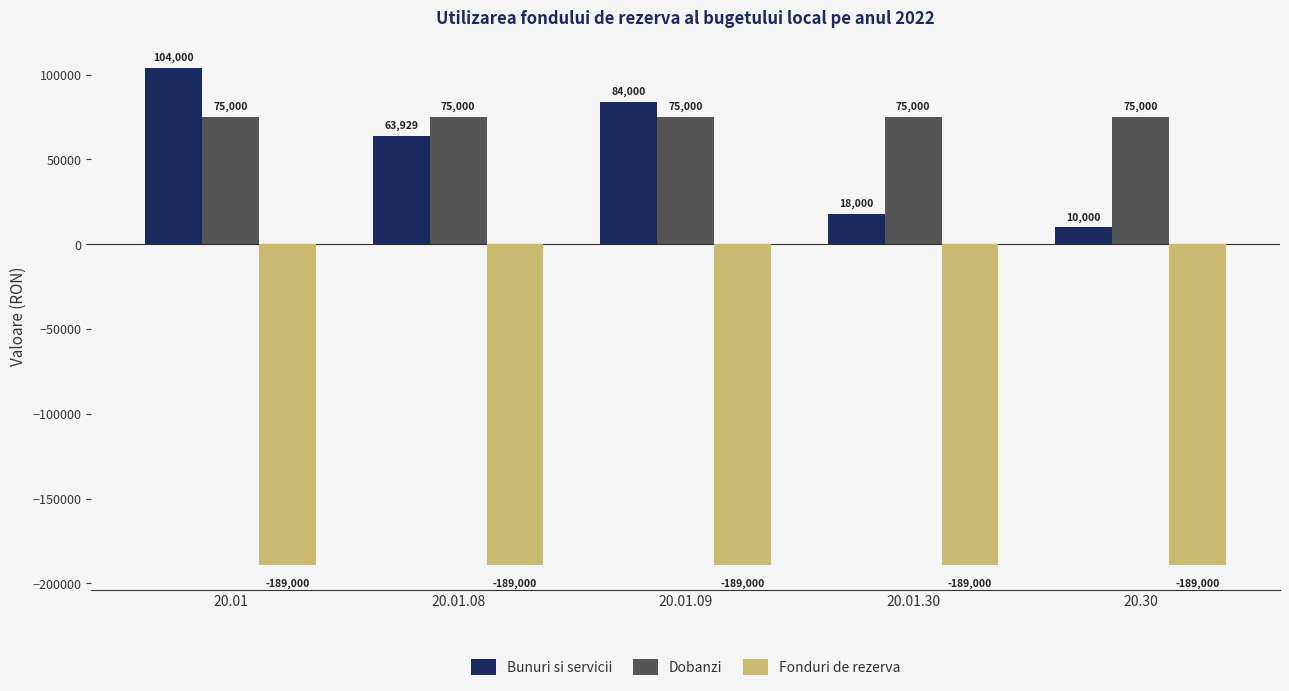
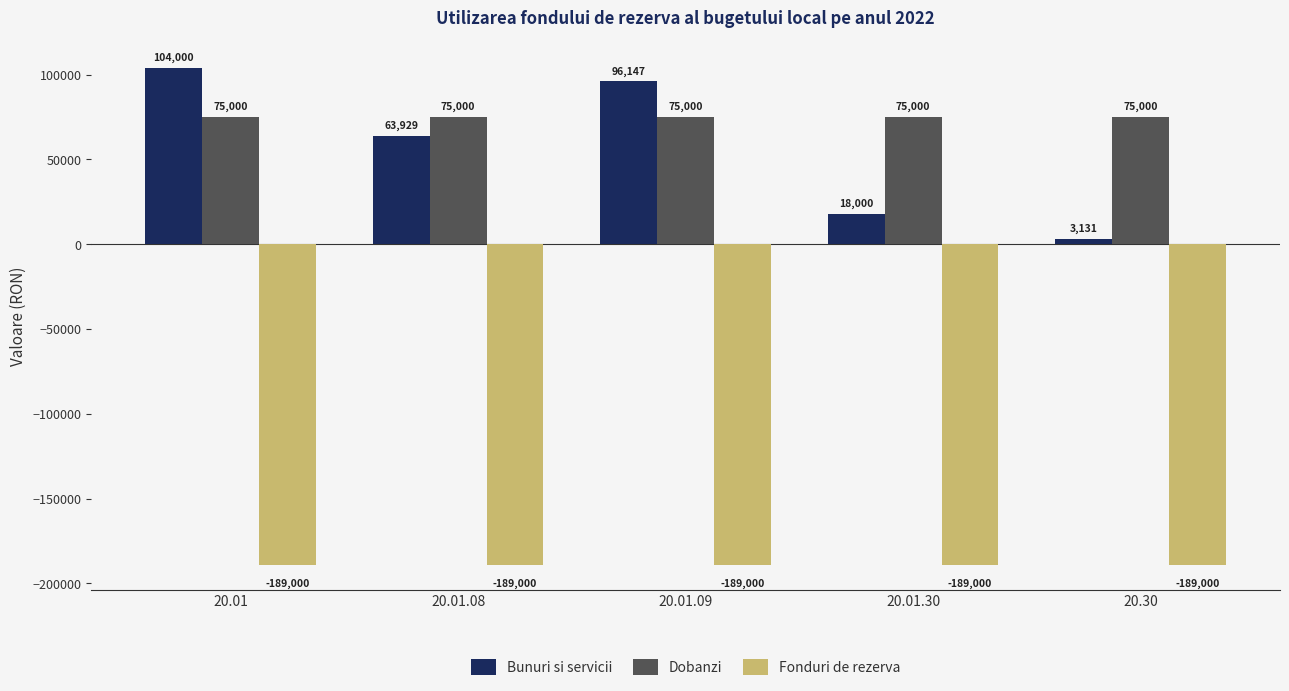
  {
    "Bunuri si servicii": {
      "20.01": "104,000",
      "20.01.08": "63,929",
-     "20.01.09": "84,000",
+     "20.01.09": "96,147",
      "20.01.30": "18,000",
-     "20.30": "10,000"
+     "20.30": "3,131"
    },
    "Dobanzi": {
      "20.01": "75,000",
      "20.01.08": "75,000",
      "20.01.09": "75,000",
      "20.01.30": "75,000",
      "20.30": "75,000"
    },
    "Fonduri de rezerva": {
      "20.01": "-189,000",
      "20.01.08": "-189,000",
      "20.01.09": "-189,000",
      "20.01.30": "-189,000",
      "20.30": "-189,000"
    }
  }
